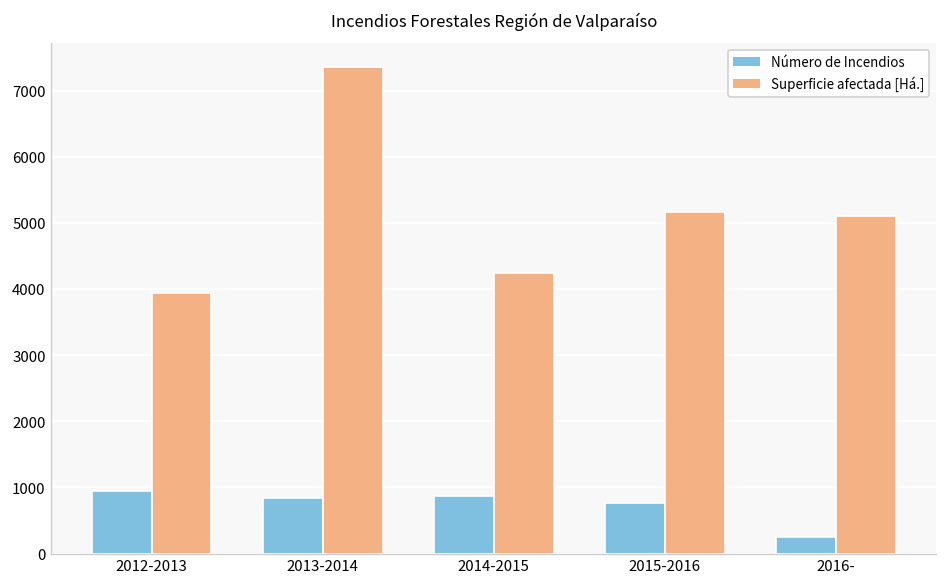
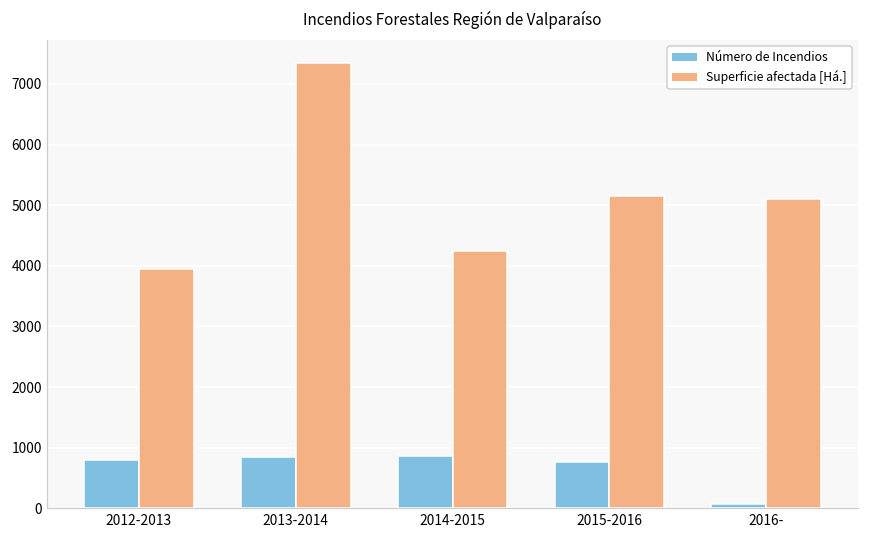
  {
    "Número de Incendios": {
-     "2012-2013": 1000,
+     "2012-2013": 800,
      "2013-2014": 800,
      "2014-2015": 900,
      "2015-2016": 800,
-     "2016-": 300
+     "2016-": 100
    },
    "Superficie afectada [Há.]": {
      "2012-2013": 3900,
      "2013-2014": 7400,
      "2014-2015": 4200,
      "2015-2016": 5200,
      "2016-": 5100
    }
  }
